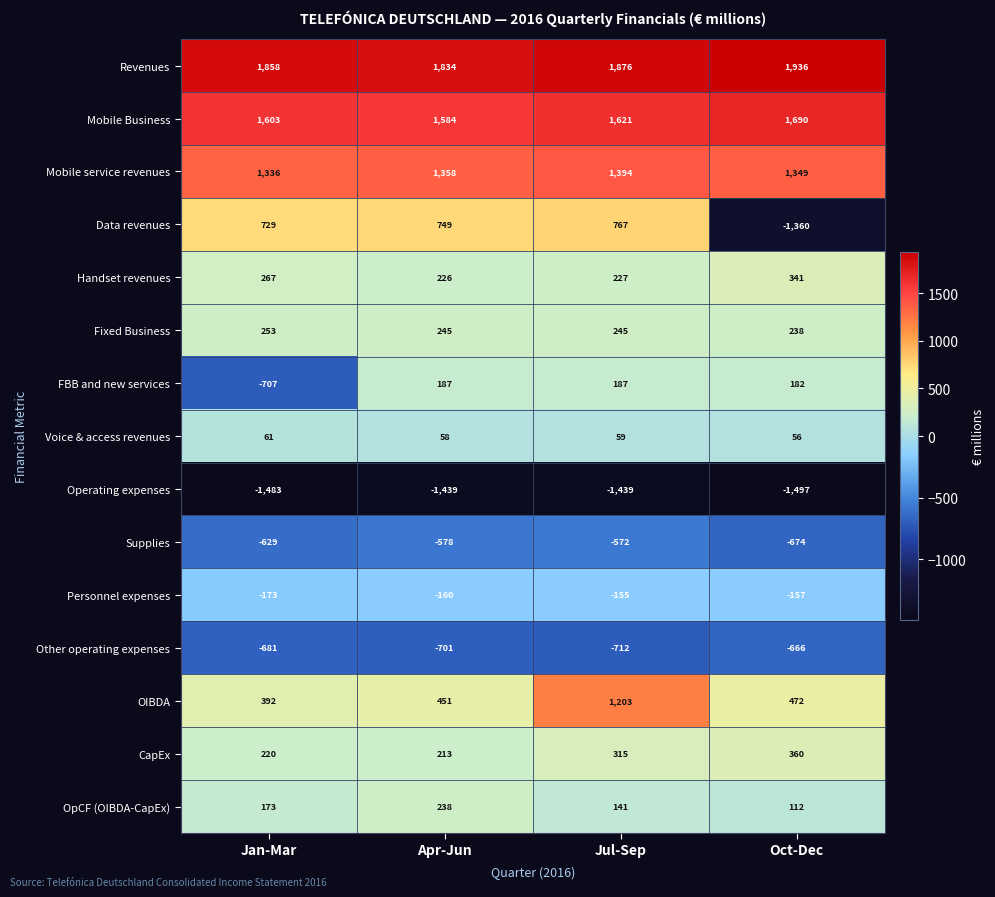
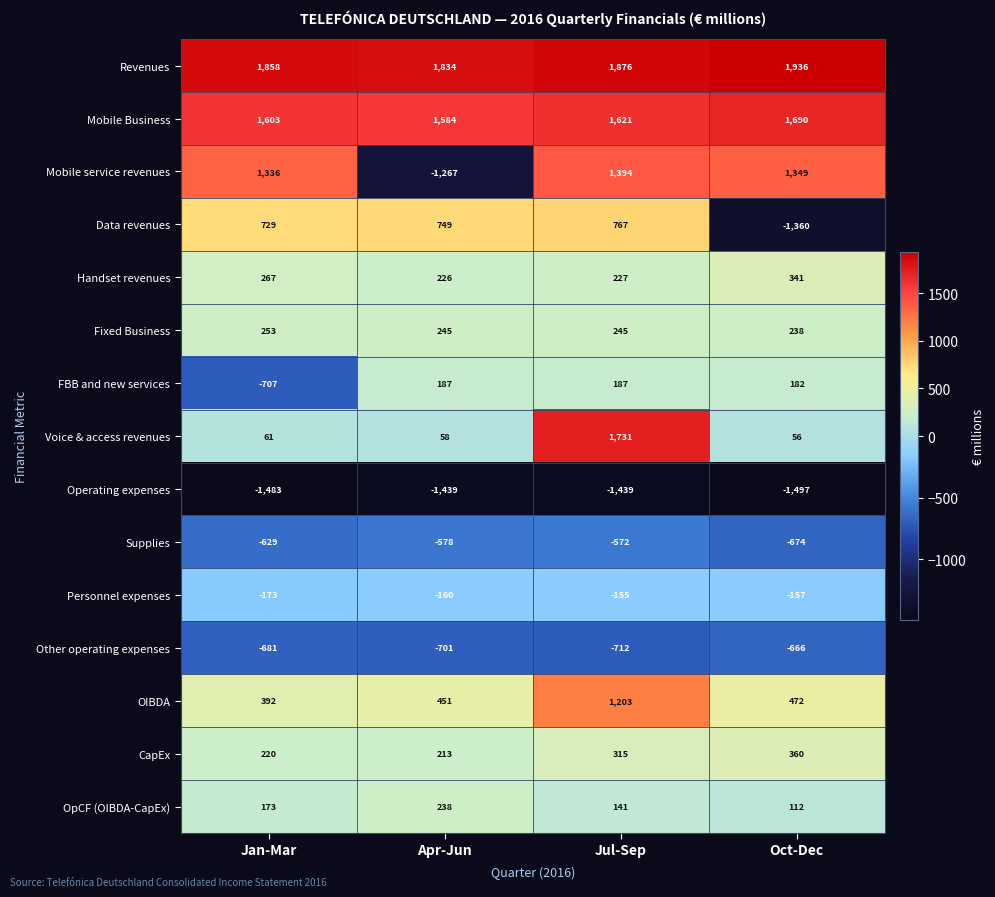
  {
    "Revenues": {
      "Jan-Mar": "1,858",
      "Apr-Jun": "1,834",
      "Jul-Sep": "1,876",
      "Oct-Dec": "1,936"
    },
    "Mobile Business": {
      "Jan-Mar": "1,603",
      "Apr-Jun": "1,584",
      "Jul-Sep": "1,621",
      "Oct-Dec": "1,690"
    },
    "Mobile service revenues": {
      "Jan-Mar": "1,336",
-     "Apr-Jun": "1,358",
+     "Apr-Jun": "-1,267",
      "Jul-Sep": "1,394",
      "Oct-Dec": "1,349"
    },
    "Data revenues": {
      "Jan-Mar": "729",
      "Apr-Jun": "749",
      "Jul-Sep": "767",
      "Oct-Dec": "-1,360"
    },
    "Handset revenues": {
      "Jan-Mar": "267",
      "Apr-Jun": "226",
      "Jul-Sep": "227",
      "Oct-Dec": "341"
    },
    "Fixed Business": {
      "Jan-Mar": "253",
      "Apr-Jun": "245",
      "Jul-Sep": "245",
      "Oct-Dec": "238"
    },
    "FBB and new services": {
      "Jan-Mar": "-707",
      "Apr-Jun": "187",
      "Jul-Sep": "187",
      "Oct-Dec": "182"
    },
    "Voice & access revenues": {
      "Jan-Mar": "61",
      "Apr-Jun": "58",
-     "Jul-Sep": "59",
+     "Jul-Sep": "1,731",
      "Oct-Dec": "56"
    },
    "Operating expenses": {
      "Jan-Mar": "-1,483",
      "Apr-Jun": "-1,439",
      "Jul-Sep": "-1,439",
      "Oct-Dec": "-1,497"
    },
    "Supplies": {
      "Jan-Mar": "-629",
      "Apr-Jun": "-578",
      "Jul-Sep": "-572",
      "Oct-Dec": "-674"
    },
    "Personnel expenses": {
      "Jan-Mar": "-173",
      "Apr-Jun": "-160",
      "Jul-Sep": "-155",
      "Oct-Dec": "-157"
    },
    "Other operating expenses": {
      "Jan-Mar": "-681",
      "Apr-Jun": "-701",
      "Jul-Sep": "-712",
      "Oct-Dec": "-666"
    },
    "OIBDA": {
      "Jan-Mar": "392",
      "Apr-Jun": "451",
      "Jul-Sep": "1,203",
      "Oct-Dec": "472"
    },
    "CapEx": {
      "Jan-Mar": "220",
      "Apr-Jun": "213",
      "Jul-Sep": "315",
      "Oct-Dec": "360"
    },
    "OpCF (OIBDA-CapEx)": {
      "Jan-Mar": "173",
      "Apr-Jun": "238",
      "Jul-Sep": "141",
      "Oct-Dec": "112"
    }
  }
